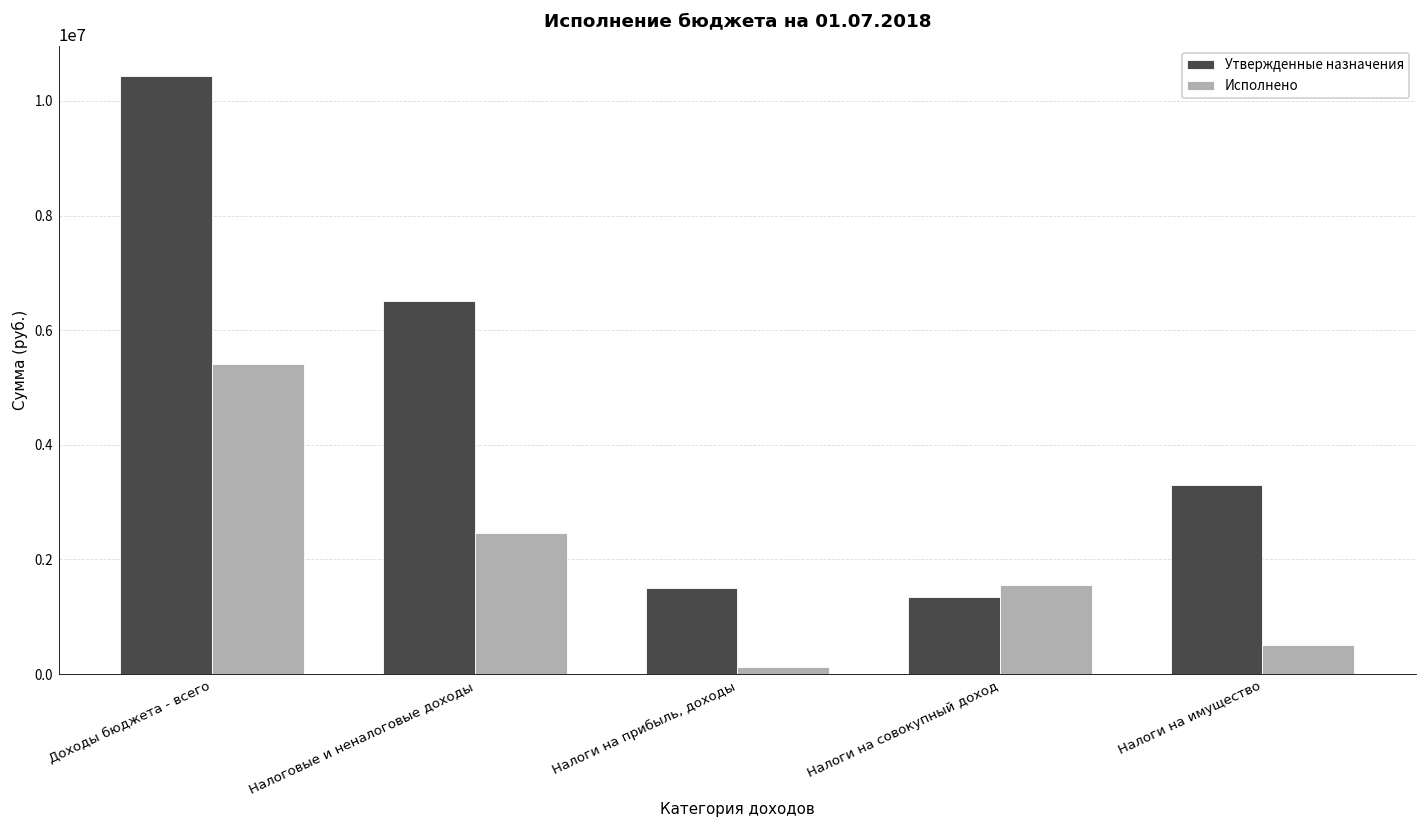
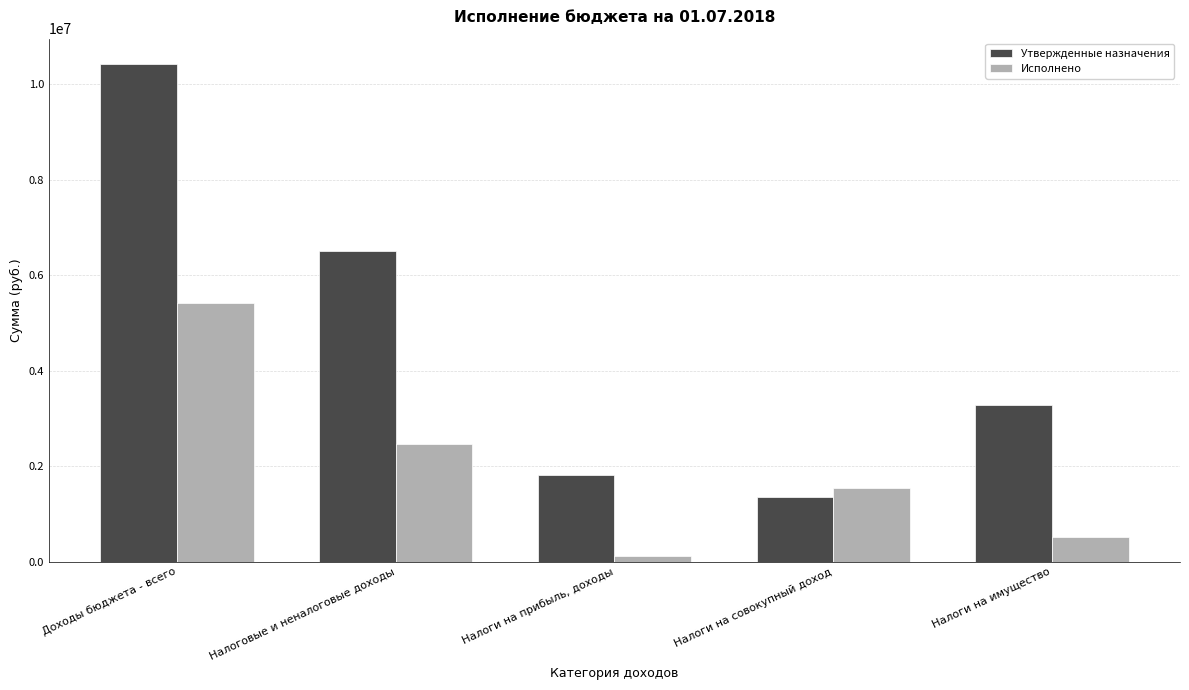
  {
    "Утвержденные назначения": {
      "Доходы бюджета - всего": 10400000,
      "Налоговые и неналоговые доходы": 6500000,
-     "Налоги на прибыль, доходы": 1500000,
+     "Налоги на прибыль, доходы": 1800000,
      "Налоги на совокупный доход": 1400000,
      "Налоги на имущество": 3300000
    },
    "Исполнено": {
      "Доходы бюджета - всего": 5400000,
      "Налоговые и неналоговые доходы": 2500000,
      "Налоги на прибыль, доходы": 100000,
      "Налоги на совокупный доход": 1600000,
      "Налоги на имущество": 500000
    }
  }
